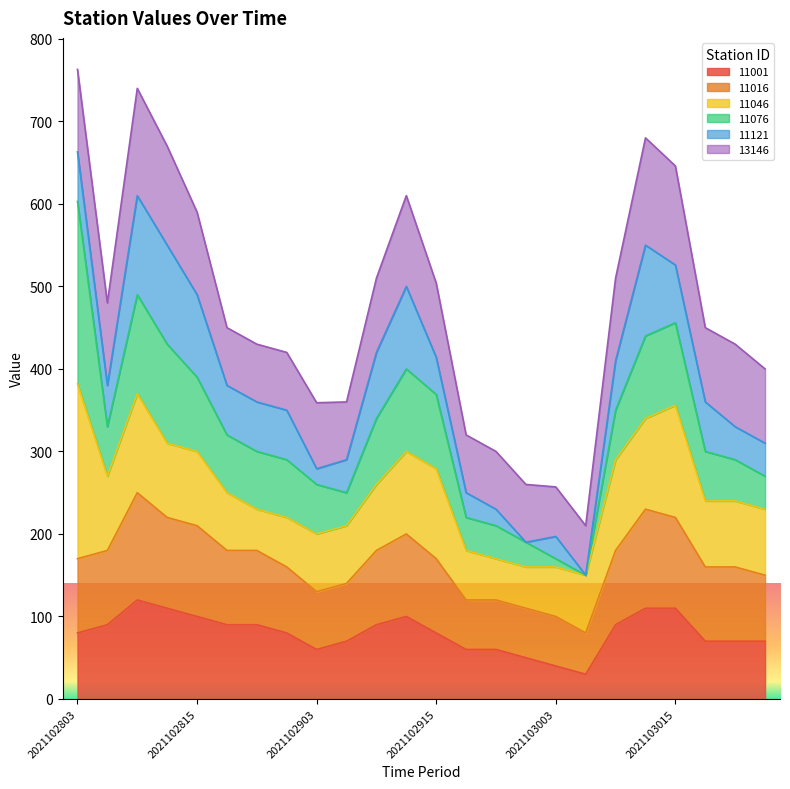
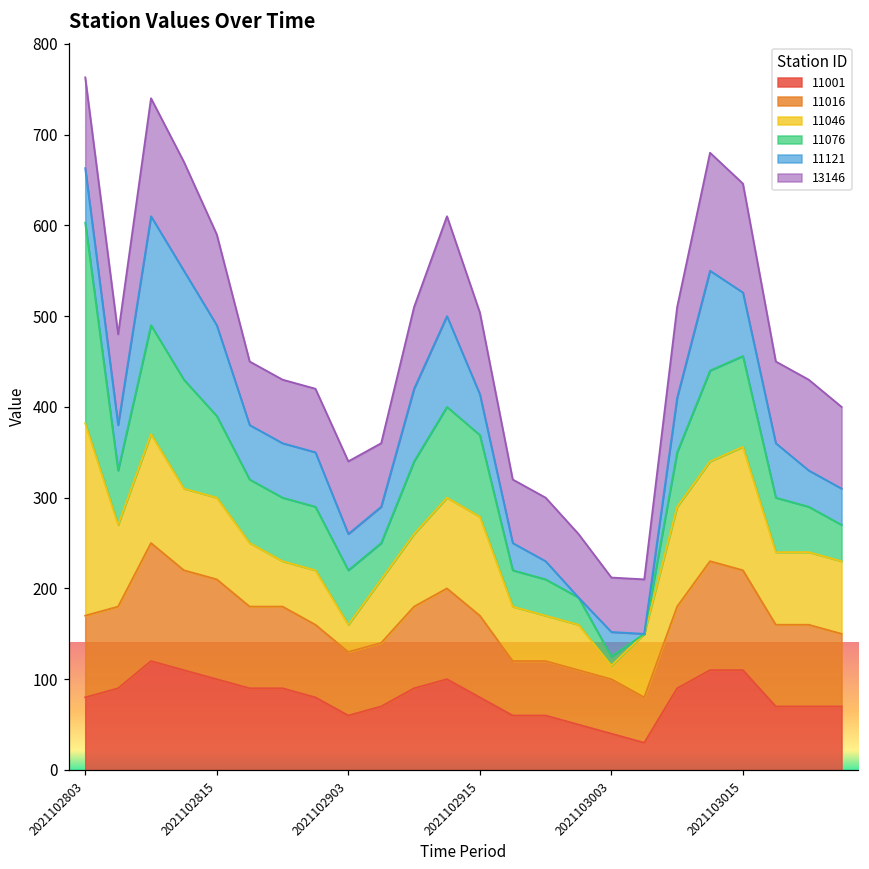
  {
    "11046": {
      "2021102803": 210,
      "2021102815": 90,
-     "2021102903": 70,
+     "2021102903": 30,
      "2021102915": 110,
-     "2021103003": 60,
+     "2021103003": 20,
      "2021103015": 140
    },
    "11076": {
      "2021102803": 220,
      "2021102815": 90,
      "2021102903": 60,
      "2021102915": 90,
      "2021103003": 10,
      "2021103015": 100
    },
    "11121": {
      "2021102803": 60,
      "2021102815": 100,
-     "2021102903": 20,
+     "2021102903": 40,
      "2021102915": 50,
      "2021103003": 30,
      "2021103015": 70
    },
    "13146": {
      "2021102803": 100,
      "2021102815": 100,
      "2021102903": 80,
      "2021102915": 90,
      "2021103003": 60,
      "2021103015": 120
    }
  }
